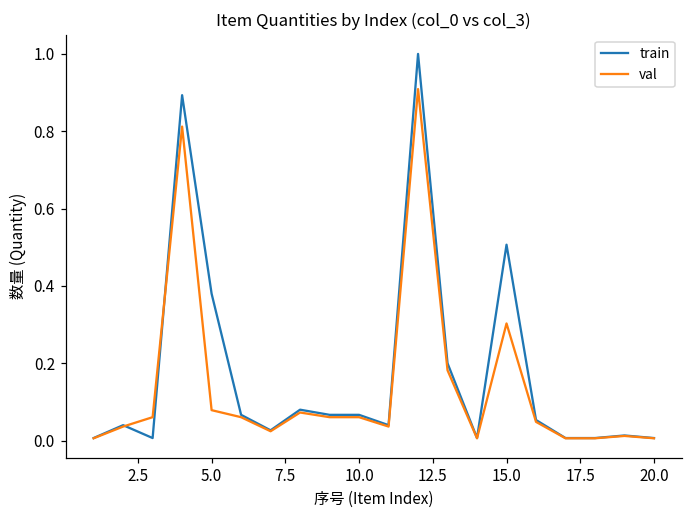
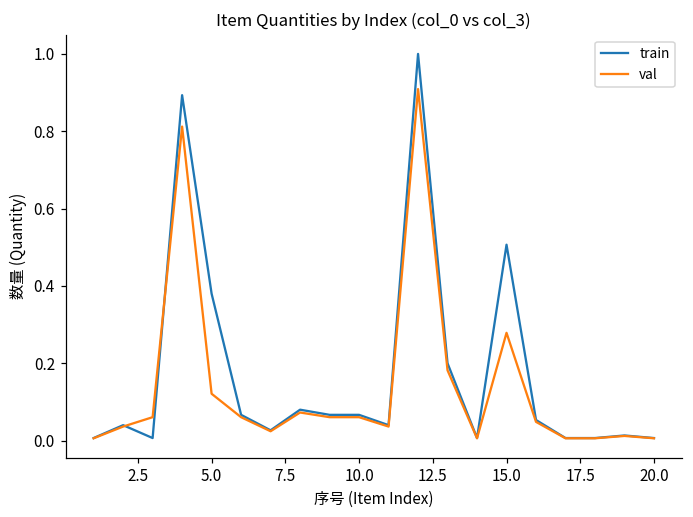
  {
    "train": {
      "5.0": 0.38,
      "15.0": 0.51
    },
    "val": {
-     "5.0": 0.08,
-     "15.0": 0.30
+     "5.0": 0.12,
+     "15.0": 0.28
    }
  }
